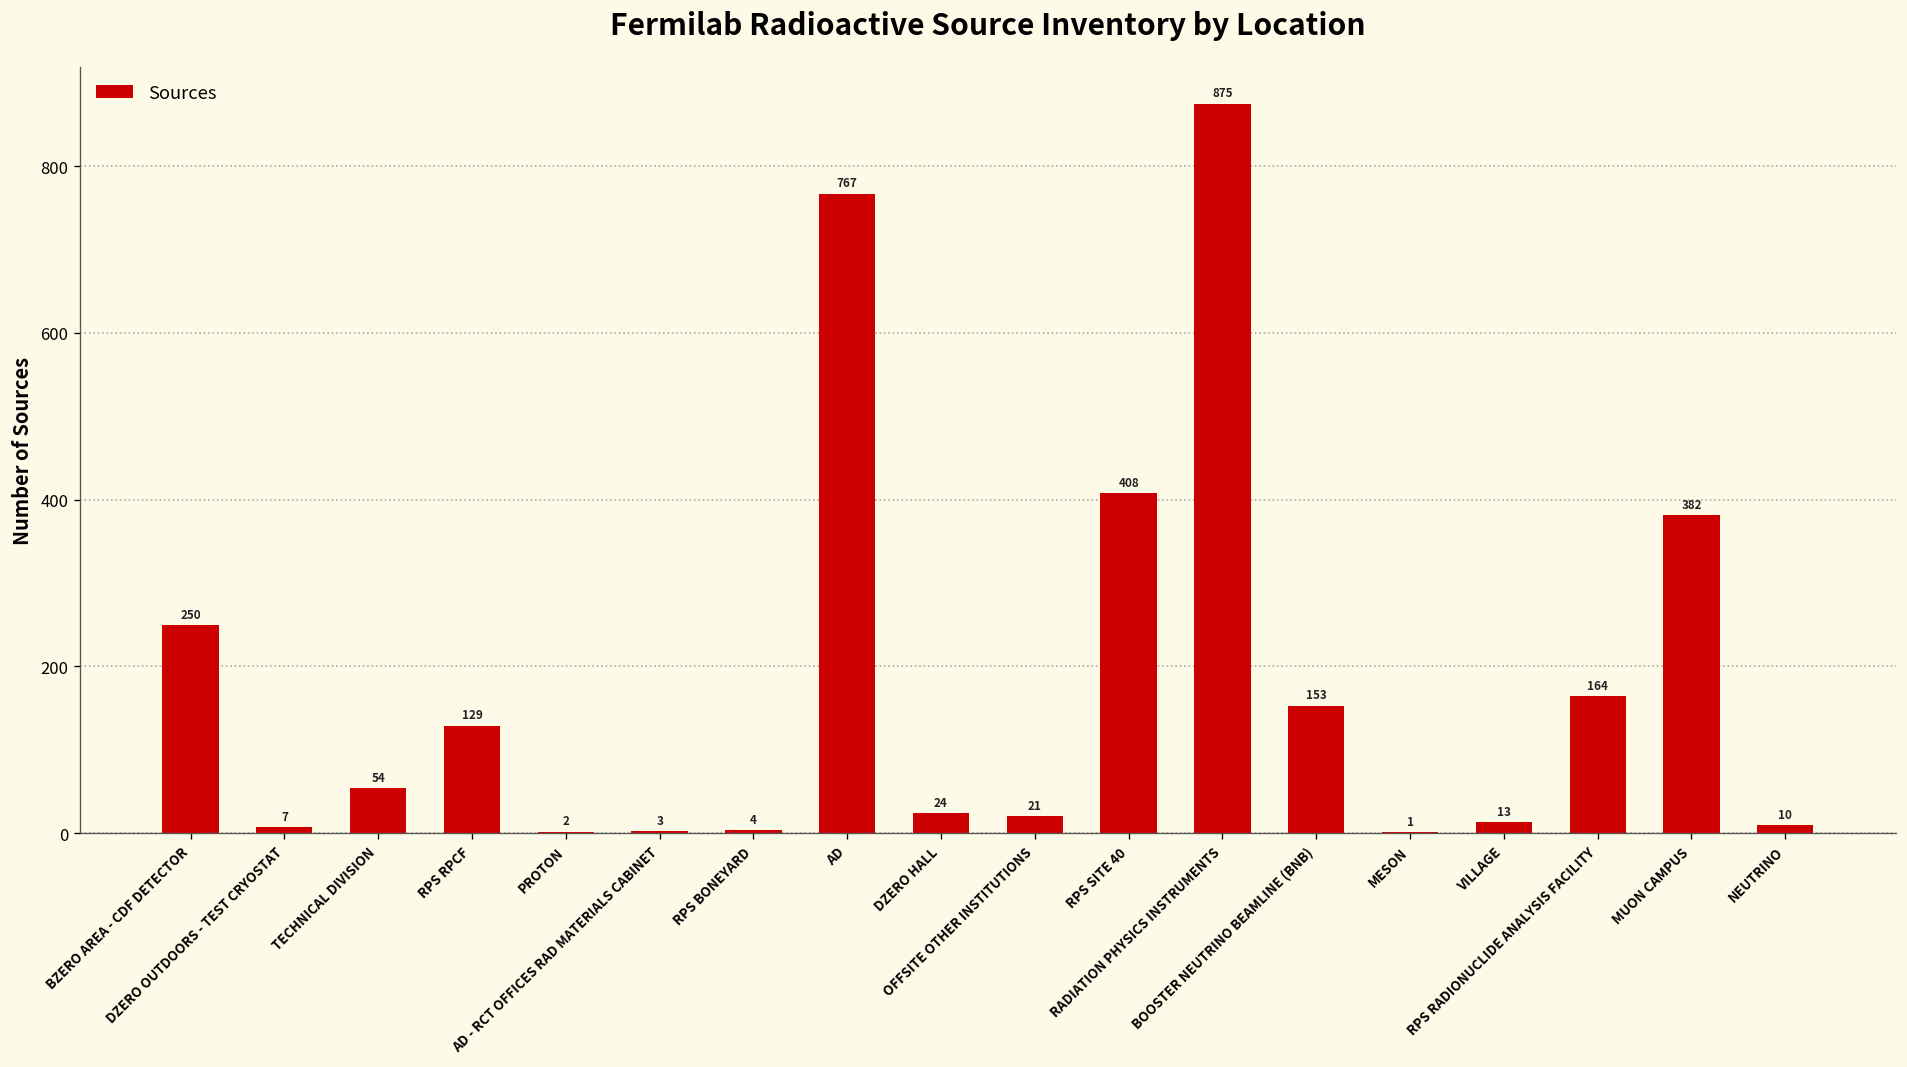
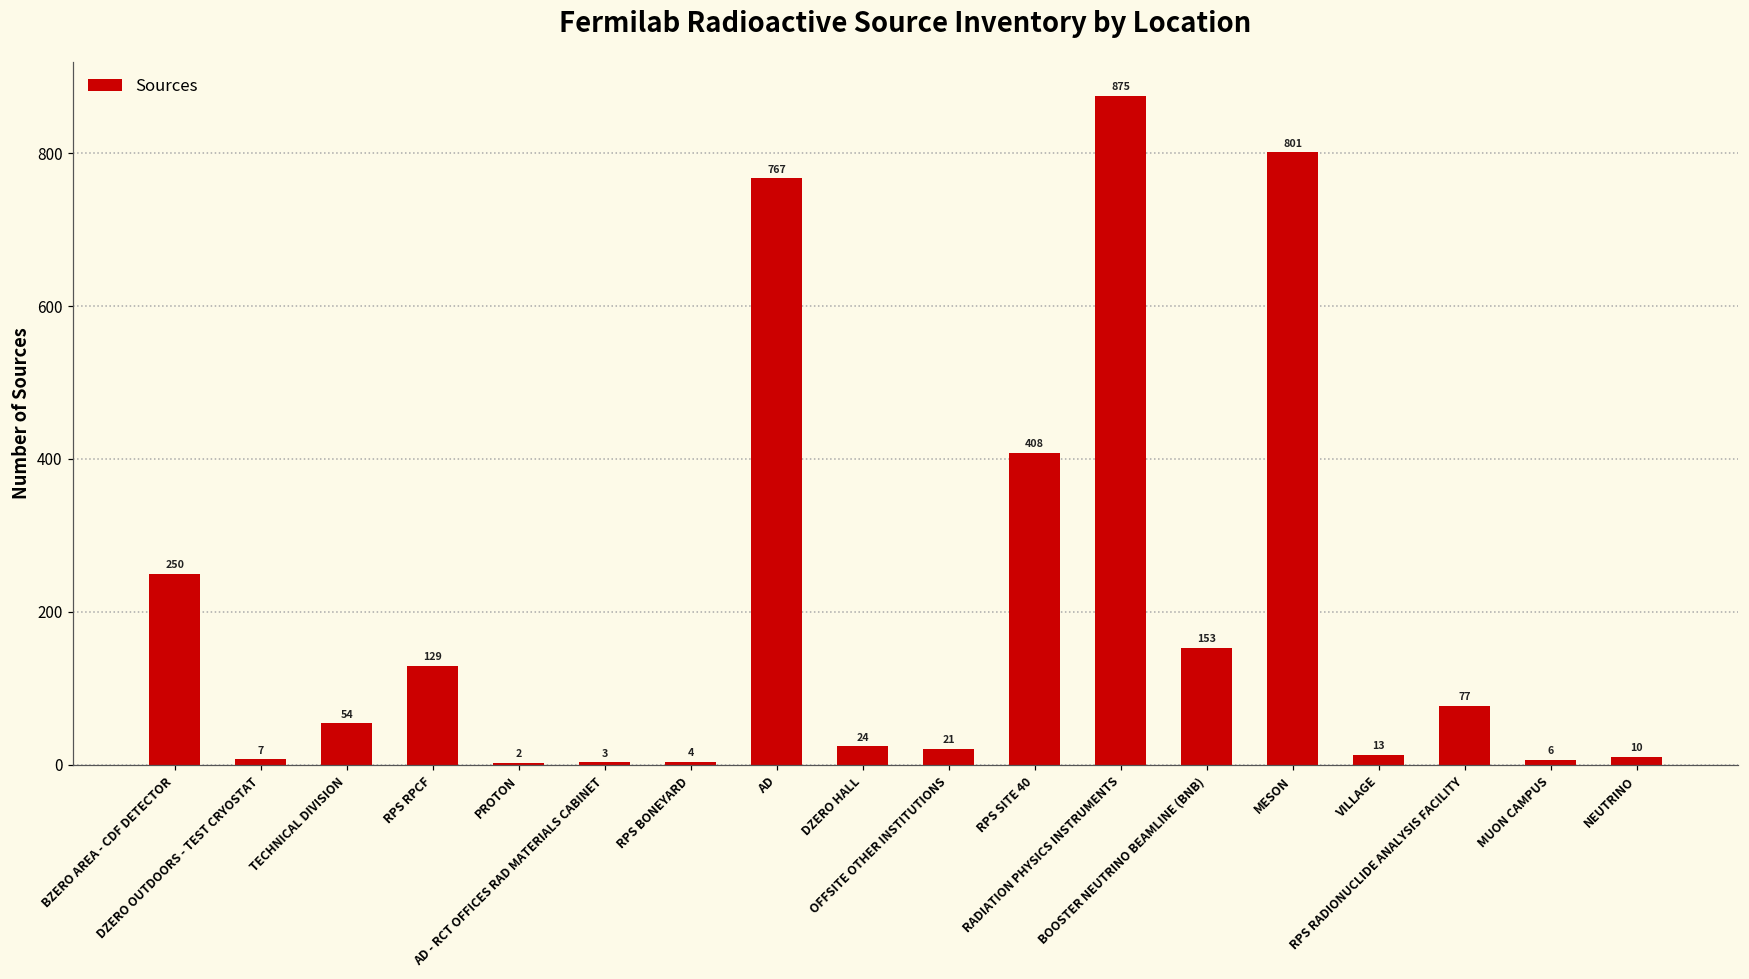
  {
    "BZERO AREA - CDF DETECTOR": 250,
    "DZERO OUTDOORS - TEST CRYOSTAT": 7,
    "TECHNICAL DIVISION": 54,
    "RPS RPCF": 129,
    "PROTON": 2,
    "AD - RCT OFFICES RAD MATERIALS CABINET": 3,
    "RPS BONEYARD": 4,
    "AD": 767,
    "DZERO HALL": 24,
    "OFFSITE OTHER INSTITUTIONS": 21,
    "RPS SITE 40": 408,
    "RADIATION PHYSICS INSTRUMENTS": 875,
    "BOOSTER NEUTRINO BEAMLINE (BNB)": 153,
-   "MESON": 1,
+   "MESON": 801,
    "VILLAGE": 13,
-   "RPS RADIONUCLIDE ANALYSIS FACILITY": 164,
-   "MUON CAMPUS": 382,
+   "RPS RADIONUCLIDE ANALYSIS FACILITY": 77,
+   "MUON CAMPUS": 6,
    "NEUTRINO": 10
  }
